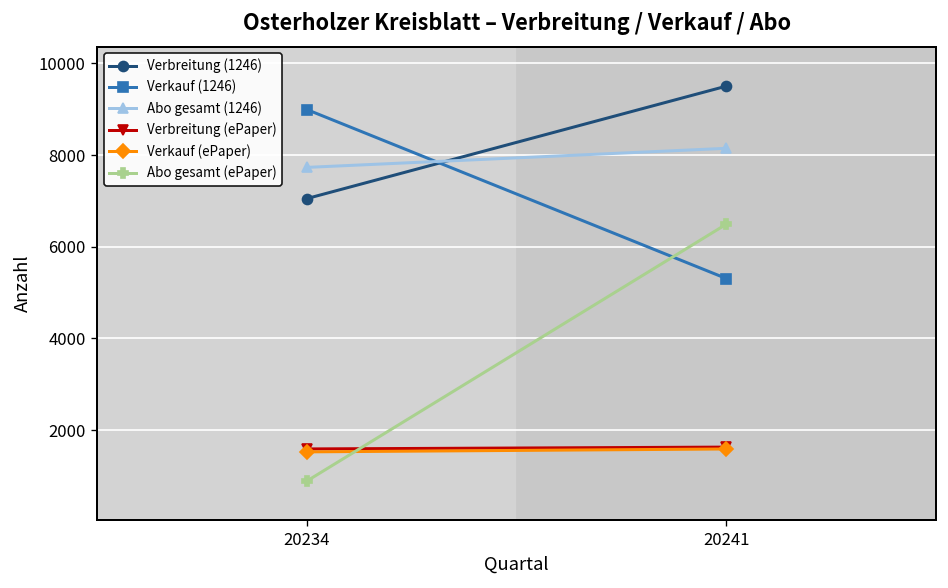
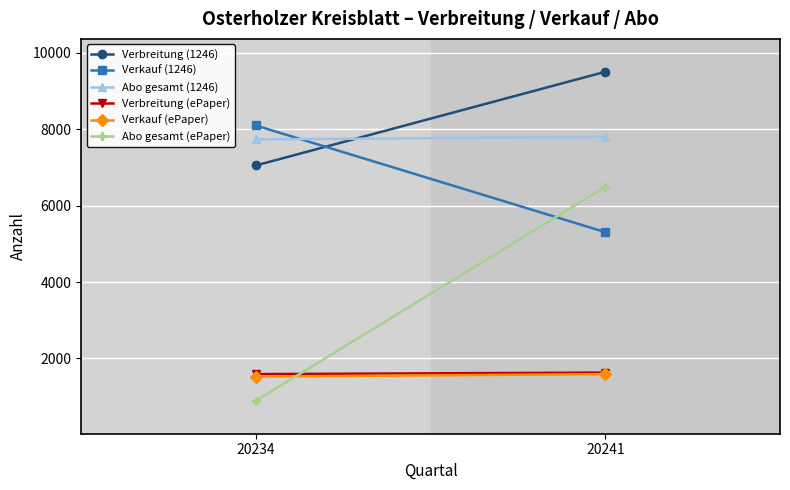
  {
    "Verbreitung (1246)": {
      "20234": 7100,
      "20241": 9500
    },
    "Verkauf (1246)": {
-     "20234": 9000,
+     "20234": 8100,
      "20241": 5300
    },
    "Abo gesamt (1246)": {
      "20234": 7700,
-     "20241": 8100
+     "20241": 7800
    },
    "Abo gesamt (ePaper)": {
      "20234": 900,
      "20241": 6500
    }
  }
